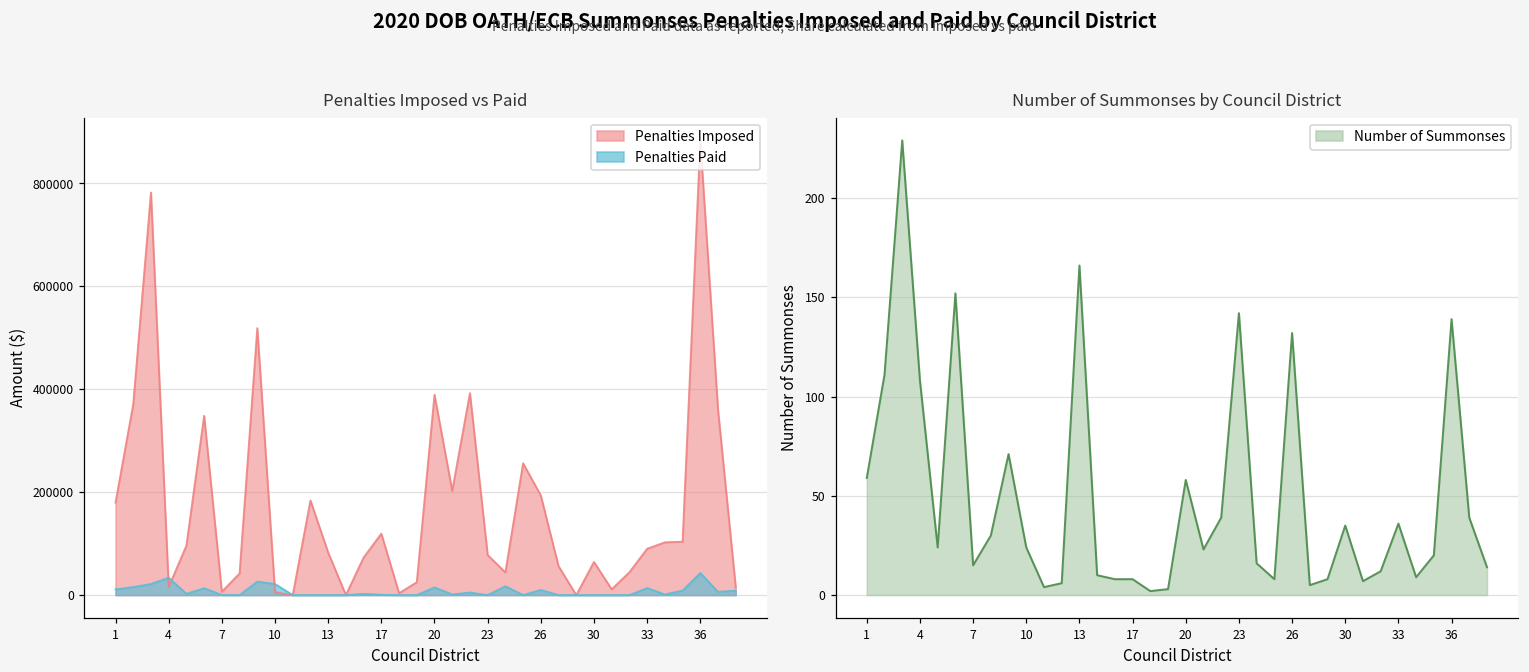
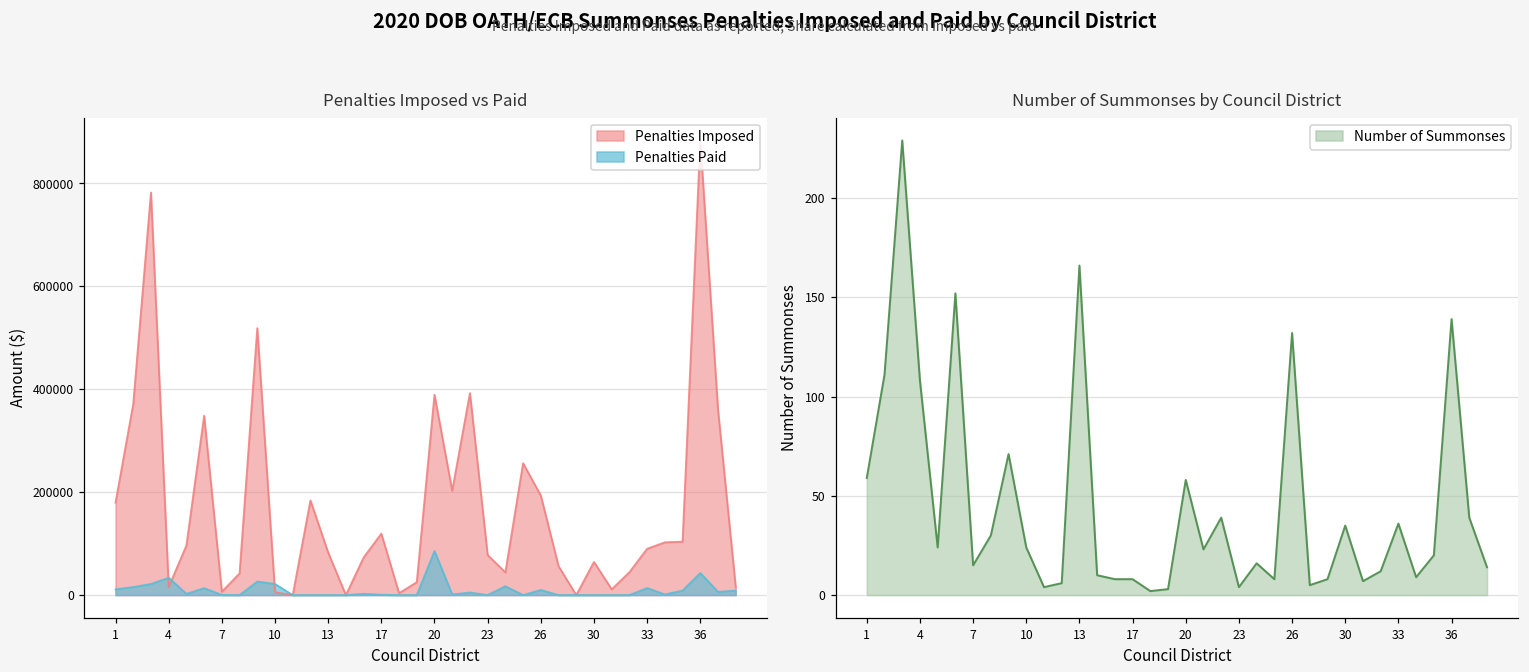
  {
    "Penalties Imposed vs Paid": {
      "Penalties Imposed": {
        "1": 180000,
        "4": 20000,
        "7": 10000,
        "10": 10000,
        "13": 80000,
        "17": 120000,
        "20": 390000,
        "23": 80000,
        "26": 190000,
        "30": 60000,
        "33": 90000
      },
      "Penalties Paid": {
        "1": 10000,
        "4": 30000,
        "7": 0,
        "10": 20000,
        "13": 0,
        "17": 0,
-       "20": 20000,
+       "20": 90000,
        "23": 0,
        "26": 10000,
        "30": 0,
        "33": 10000,
        "36": 40000
      }
    },
    "Number of Summonses by Council District": {
      "1": 59,
      "4": 108,
      "7": 15,
      "10": 24,
      "13": 166,
      "17": 8,
      "20": 58,
-     "23": 142,
+     "23": 4,
      "26": 132,
      "30": 35,
      "33": 36,
      "36": 139
    }
  }
